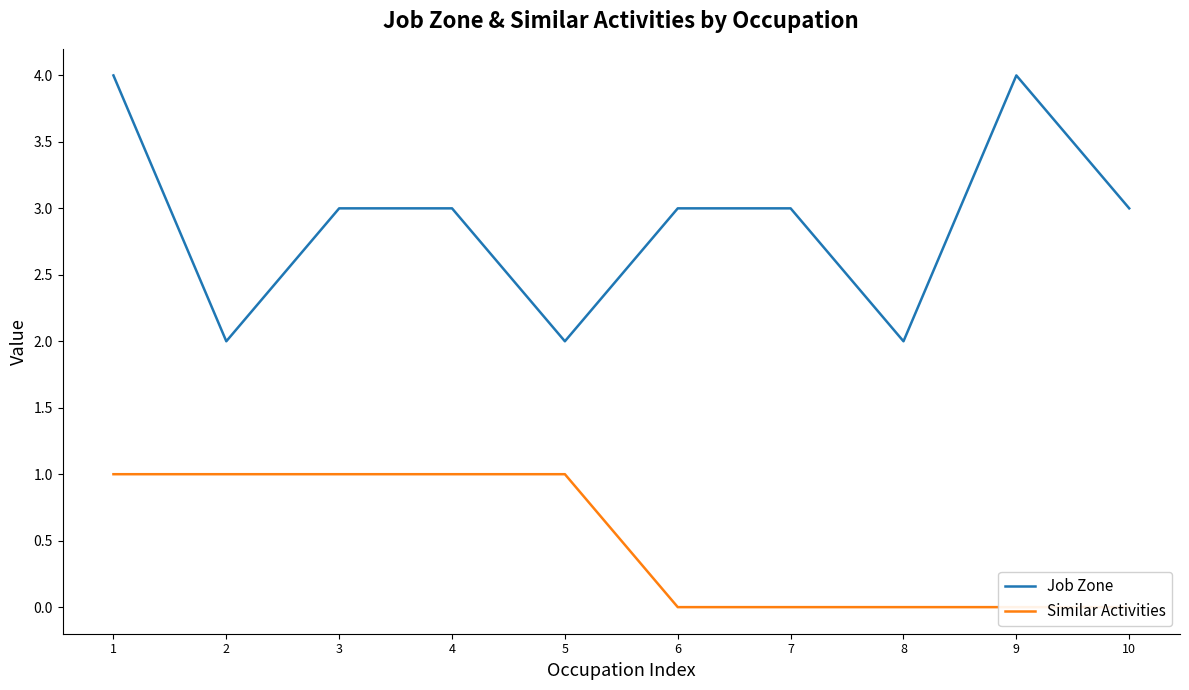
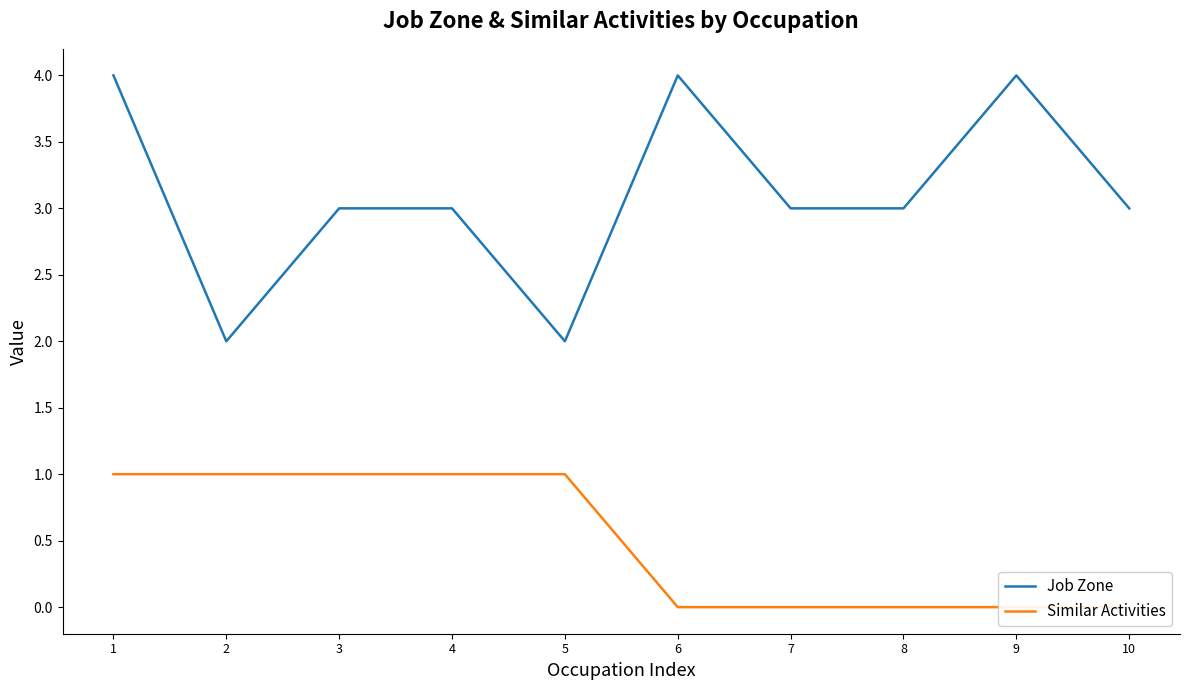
  {
    "Job Zone": {
      "1": 4,
      "2": 2,
      "3": 3,
      "4": 3,
      "5": 2,
-     "6": 3,
+     "6": 4,
      "7": 3,
-     "8": 2,
+     "8": 3,
      "9": 4,
      "10": 3
    },
    "Similar Activities": {
      "1": 1,
      "2": 1,
      "3": 1,
      "4": 1,
      "5": 1,
      "6": 0,
      "7": 0,
      "8": 0
    }
  }
